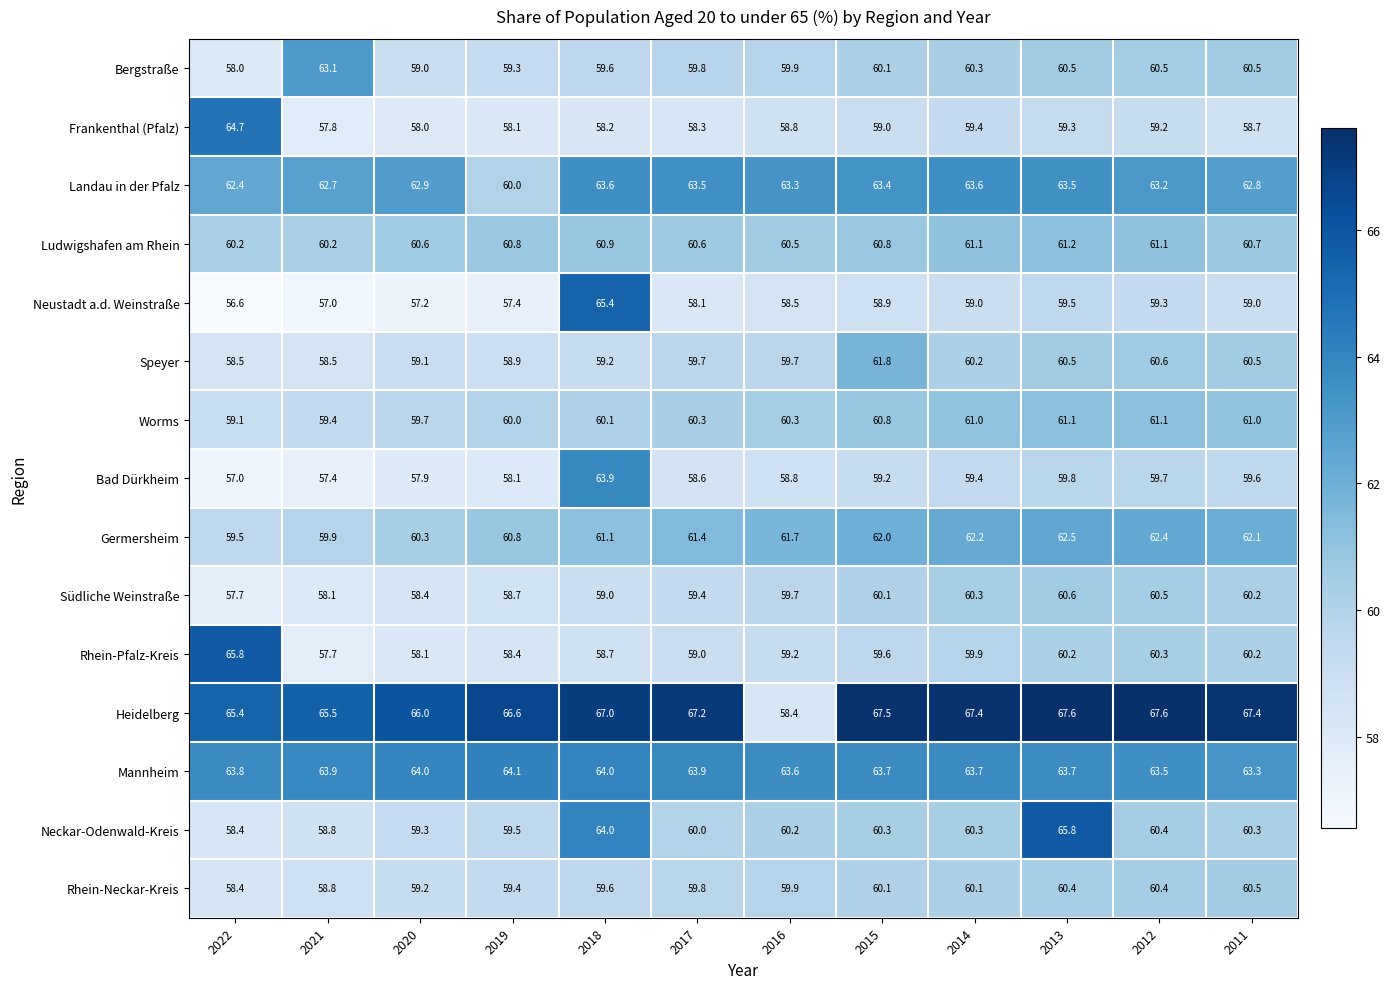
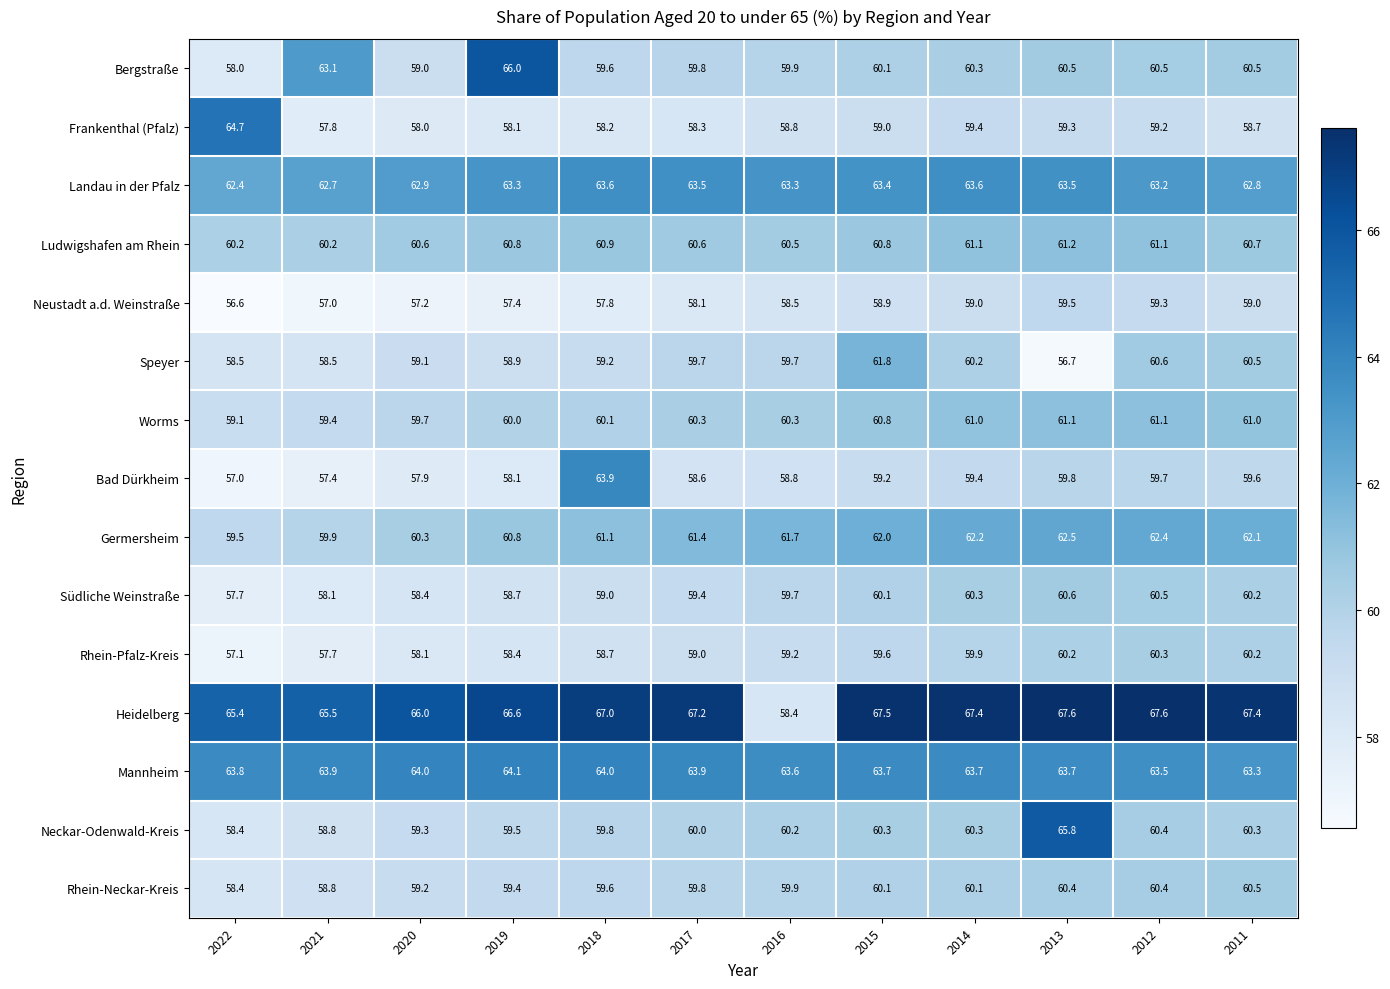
  {
    "Bergstraße": {
      "2022": 58.0,
      "2021": 63.1,
      "2020": 59.0,
-     "2019": 59.3,
+     "2019": 66.0,
      "2018": 59.6,
      "2017": 59.8,
      "2016": 59.9,
      "2015": 60.1,
      "2014": 60.3,
      "2013": 60.5,
      "2012": 60.5,
      "2011": 60.5
    },
    "Frankenthal (Pfalz)": {
      "2022": 64.7,
      "2021": 57.8,
      "2020": 58.0,
      "2019": 58.1,
      "2018": 58.2,
      "2017": 58.3,
      "2016": 58.8,
      "2015": 59.0,
      "2014": 59.4,
      "2013": 59.3,
      "2012": 59.2,
      "2011": 58.7
    },
    "Landau in der Pfalz": {
      "2022": 62.4,
      "2021": 62.7,
      "2020": 62.9,
-     "2019": 60.0,
+     "2019": 63.3,
      "2018": 63.6,
      "2017": 63.5,
      "2016": 63.3,
      "2015": 63.4,
      "2014": 63.6,
      "2013": 63.5,
      "2012": 63.2,
      "2011": 62.8
    },
    "Ludwigshafen am Rhein": {
      "2022": 60.2,
      "2021": 60.2,
      "2020": 60.6,
      "2019": 60.8,
      "2018": 60.9,
      "2017": 60.6,
      "2016": 60.5,
      "2015": 60.8,
      "2014": 61.1,
      "2013": 61.2,
      "2012": 61.1,
      "2011": 60.7
    },
    "Neustadt a.d. Weinstraße": {
      "2022": 56.6,
      "2021": 57.0,
      "2020": 57.2,
      "2019": 57.4,
-     "2018": 65.4,
+     "2018": 57.8,
      "2017": 58.1,
      "2016": 58.5,
      "2015": 58.9,
      "2014": 59.0,
      "2013": 59.5,
      "2012": 59.3,
      "2011": 59.0
    },
    "Speyer": {
      "2022": 58.5,
      "2021": 58.5,
      "2020": 59.1,
      "2019": 58.9,
      "2018": 59.2,
      "2017": 59.7,
      "2016": 59.7,
      "2015": 61.8,
      "2014": 60.2,
-     "2013": 60.5,
+     "2013": 56.7,
      "2012": 60.6,
      "2011": 60.5
    },
    "Worms": {
      "2022": 59.1,
      "2021": 59.4,
      "2020": 59.7,
      "2019": 60.0,
      "2018": 60.1,
      "2017": 60.3,
      "2016": 60.3,
      "2015": 60.8,
      "2014": 61.0,
      "2013": 61.1,
      "2012": 61.1,
      "2011": 61.0
    },
    "Bad Dürkheim": {
      "2022": 57.0,
      "2021": 57.4,
      "2020": 57.9,
      "2019": 58.1,
      "2018": 63.9,
      "2017": 58.6,
      "2016": 58.8,
      "2015": 59.2,
      "2014": 59.4,
      "2013": 59.8,
      "2012": 59.7,
      "2011": 59.6
    },
    "Germersheim": {
      "2022": 59.5,
      "2021": 59.9,
      "2020": 60.3,
      "2019": 60.8,
      "2018": 61.1,
      "2017": 61.4,
      "2016": 61.7,
      "2015": 62.0,
      "2014": 62.2,
      "2013": 62.5,
      "2012": 62.4,
      "2011": 62.1
    },
    "Südliche Weinstraße": {
      "2022": 57.7,
      "2021": 58.1,
      "2020": 58.4,
      "2019": 58.7,
      "2018": 59.0,
      "2017": 59.4,
      "2016": 59.7,
      "2015": 60.1,
      "2014": 60.3,
      "2013": 60.6,
      "2012": 60.5,
      "2011": 60.2
    },
    "Rhein-Pfalz-Kreis": {
-     "2022": 65.8,
+     "2022": 57.1,
      "2021": 57.7,
      "2020": 58.1,
      "2019": 58.4,
      "2018": 58.7,
      "2017": 59.0,
      "2016": 59.2,
      "2015": 59.6,
      "2014": 59.9,
      "2013": 60.2,
      "2012": 60.3,
      "2011": 60.2
    },
    "Heidelberg": {
      "2022": 65.4,
      "2021": 65.5,
      "2020": 66.0,
      "2019": 66.6,
      "2018": 67.0,
      "2017": 67.2,
      "2016": 58.4,
      "2015": 67.5,
      "2014": 67.4,
      "2013": 67.6,
      "2012": 67.6,
      "2011": 67.4
    },
    "Mannheim": {
      "2022": 63.8,
      "2021": 63.9,
      "2020": 64.0,
      "2019": 64.1,
      "2018": 64.0,
      "2017": 63.9,
      "2016": 63.6,
      "2015": 63.7,
      "2014": 63.7,
      "2013": 63.7,
      "2012": 63.5,
      "2011": 63.3
    },
    "Neckar-Odenwald-Kreis": {
      "2022": 58.4,
      "2021": 58.8,
      "2020": 59.3,
      "2019": 59.5,
-     "2018": 64.0,
+     "2018": 59.8,
      "2017": 60.0,
      "2016": 60.2,
      "2015": 60.3,
      "2014": 60.3,
      "2013": 65.8,
      "2012": 60.4,
      "2011": 60.3
    },
    "Rhein-Neckar-Kreis": {
      "2022": 58.4,
      "2021": 58.8,
      "2020": 59.2,
      "2019": 59.4,
      "2018": 59.6,
      "2017": 59.8,
      "2016": 59.9,
      "2015": 60.1,
      "2014": 60.1,
      "2013": 60.4,
      "2012": 60.4,
      "2011": 60.5
    }
  }
